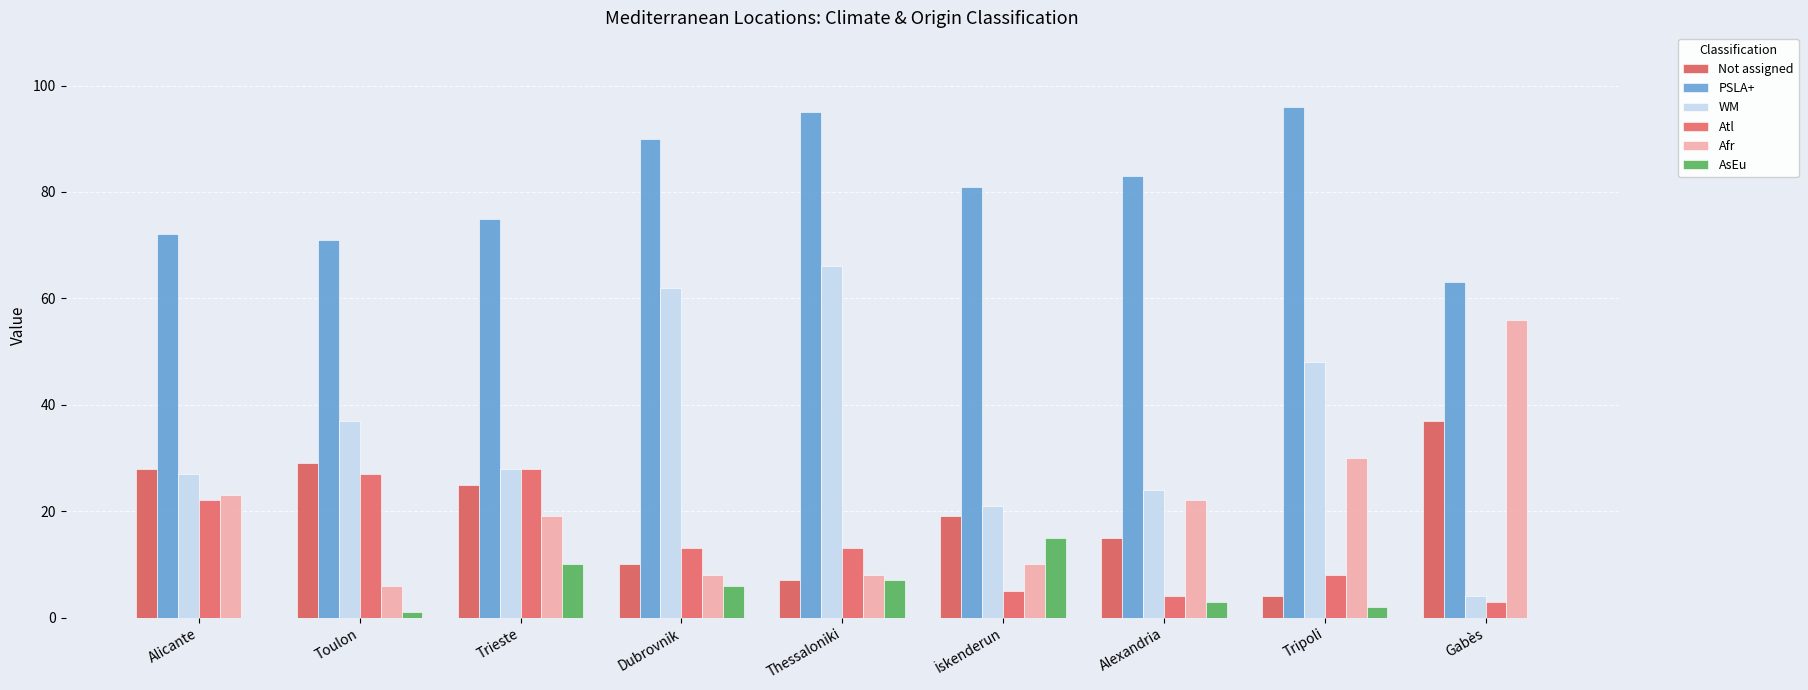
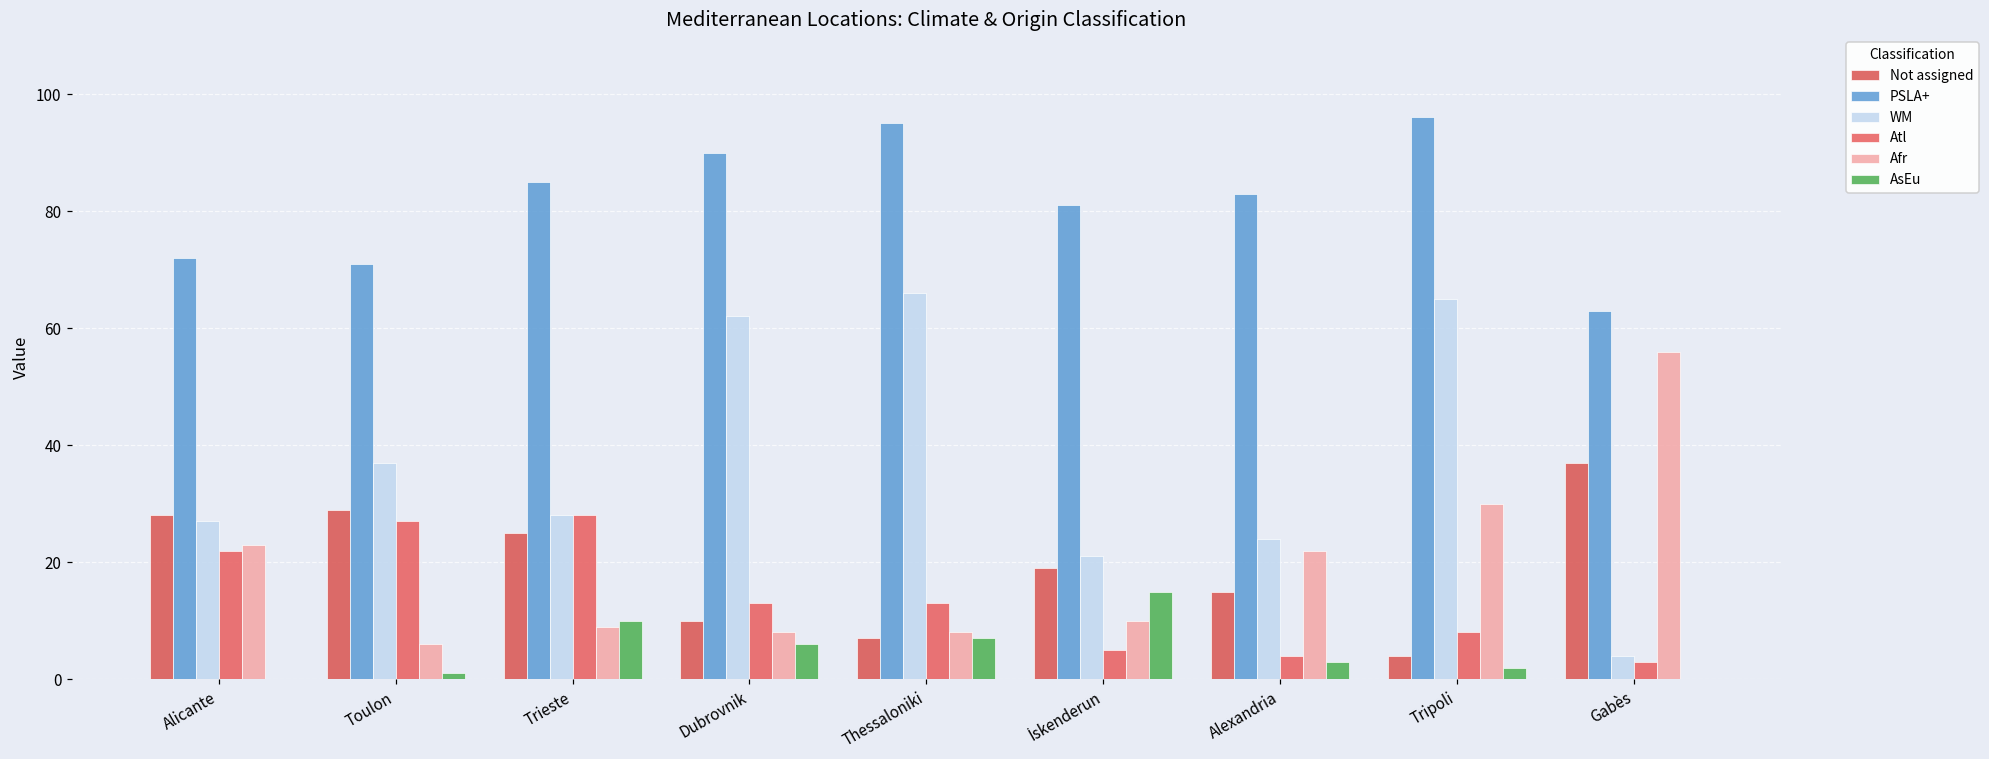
  {
    "PSLA+": {
      "Alicante": 72,
      "Toulon": 71,
-     "Trieste": 75,
+     "Trieste": 85,
      "Dubrovnik": 90,
      "Thessaloniki": 95,
      "İskenderun": 81,
      "Alexandria": 83,
      "Tripoli": 96,
      "Gabès": 63
    },
    "WM": {
      "Alicante": 27,
      "Toulon": 37,
      "Trieste": 28,
      "Dubrovnik": 62,
      "Thessaloniki": 66,
      "İskenderun": 21,
      "Alexandria": 24,
-     "Tripoli": 48,
+     "Tripoli": 65,
      "Gabès": 4
    },
    "Afr": {
      "Alicante": 23,
      "Toulon": 6,
-     "Trieste": 19,
+     "Trieste": 9,
      "Dubrovnik": 8,
      "Thessaloniki": 8,
      "İskenderun": 10,
      "Alexandria": 22,
      "Tripoli": 30,
      "Gabès": 56
    },
    "AsEu": {
      "Alicante": 0,
      "Toulon": 1,
      "Trieste": 10,
      "Dubrovnik": 6,
      "Thessaloniki": 7,
      "İskenderun": 15,
      "Alexandria": 3,
      "Tripoli": 2,
      "Gabès": 0
    }
  }
